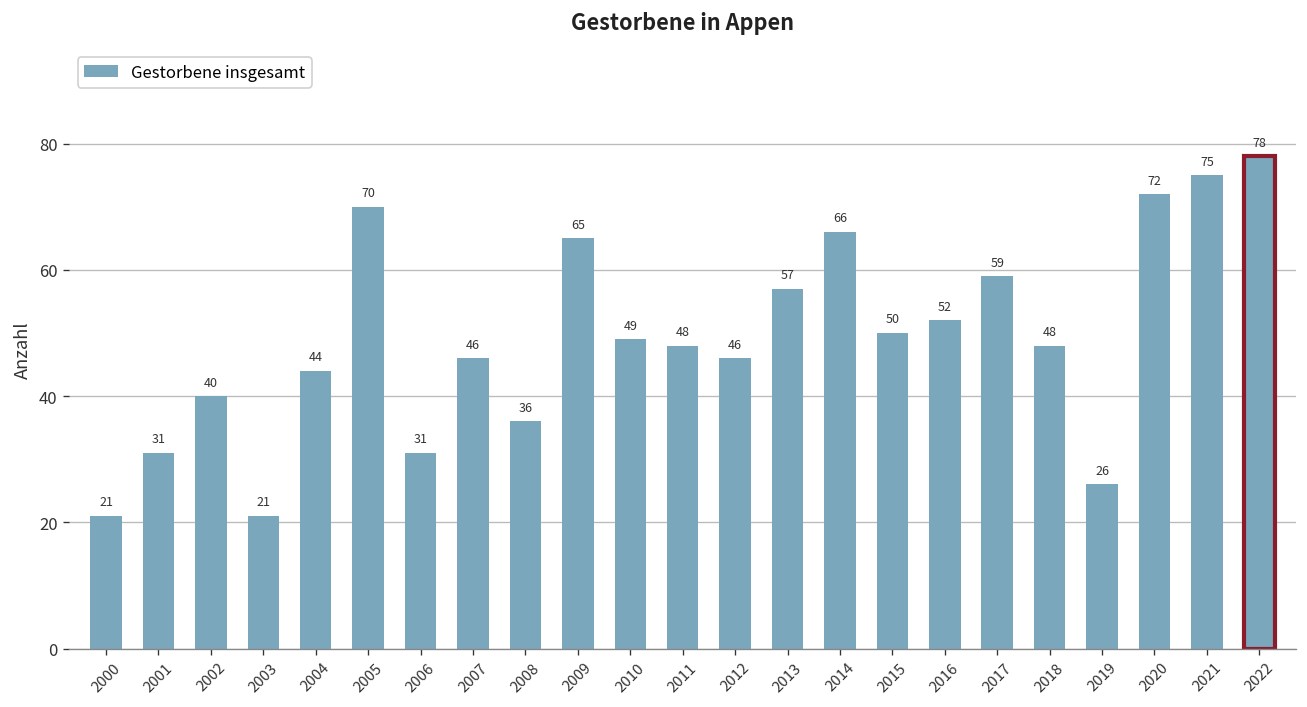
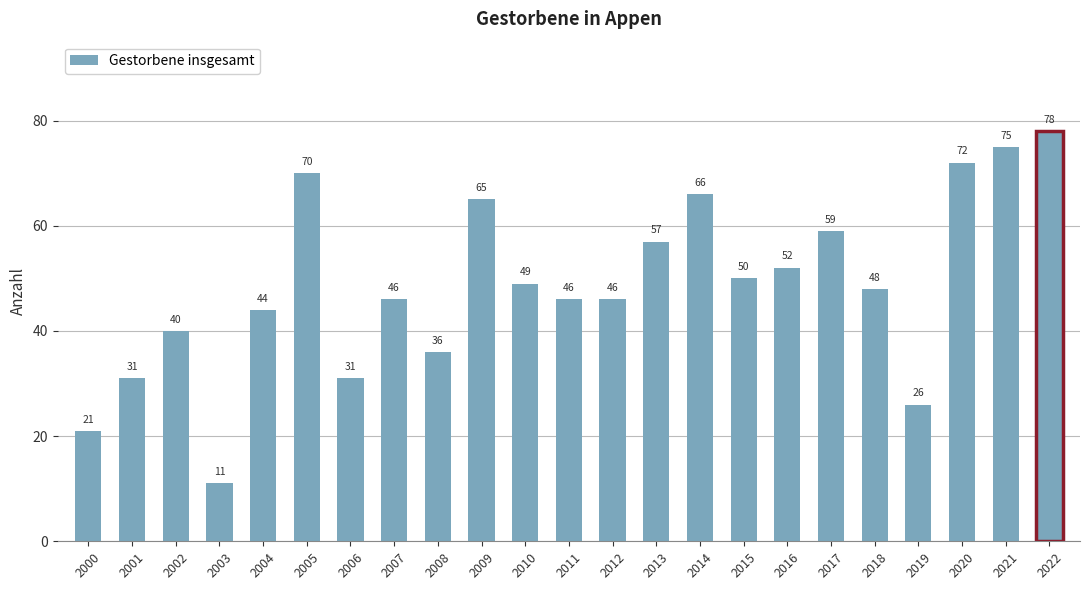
  {
    "2000": 21,
    "2001": 31,
    "2002": 40,
-   "2003": 21,
+   "2003": 11,
    "2004": 44,
    "2005": 70,
    "2006": 31,
    "2007": 46,
    "2008": 36,
    "2009": 65,
    "2010": 49,
-   "2011": 48,
+   "2011": 46,
    "2012": 46,
    "2013": 57,
    "2014": 66,
    "2015": 50,
    "2016": 52,
    "2017": 59,
    "2018": 48,
    "2019": 26,
    "2020": 72,
    "2021": 75,
    "2022": 78
  }
